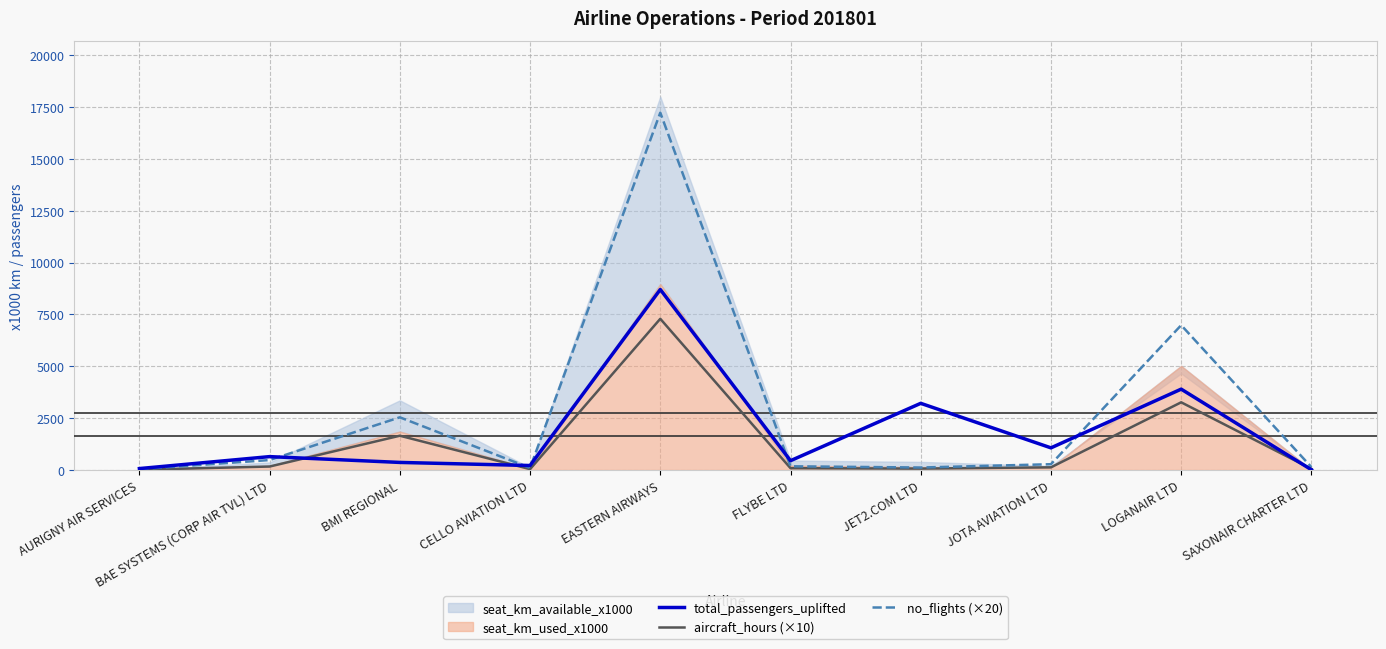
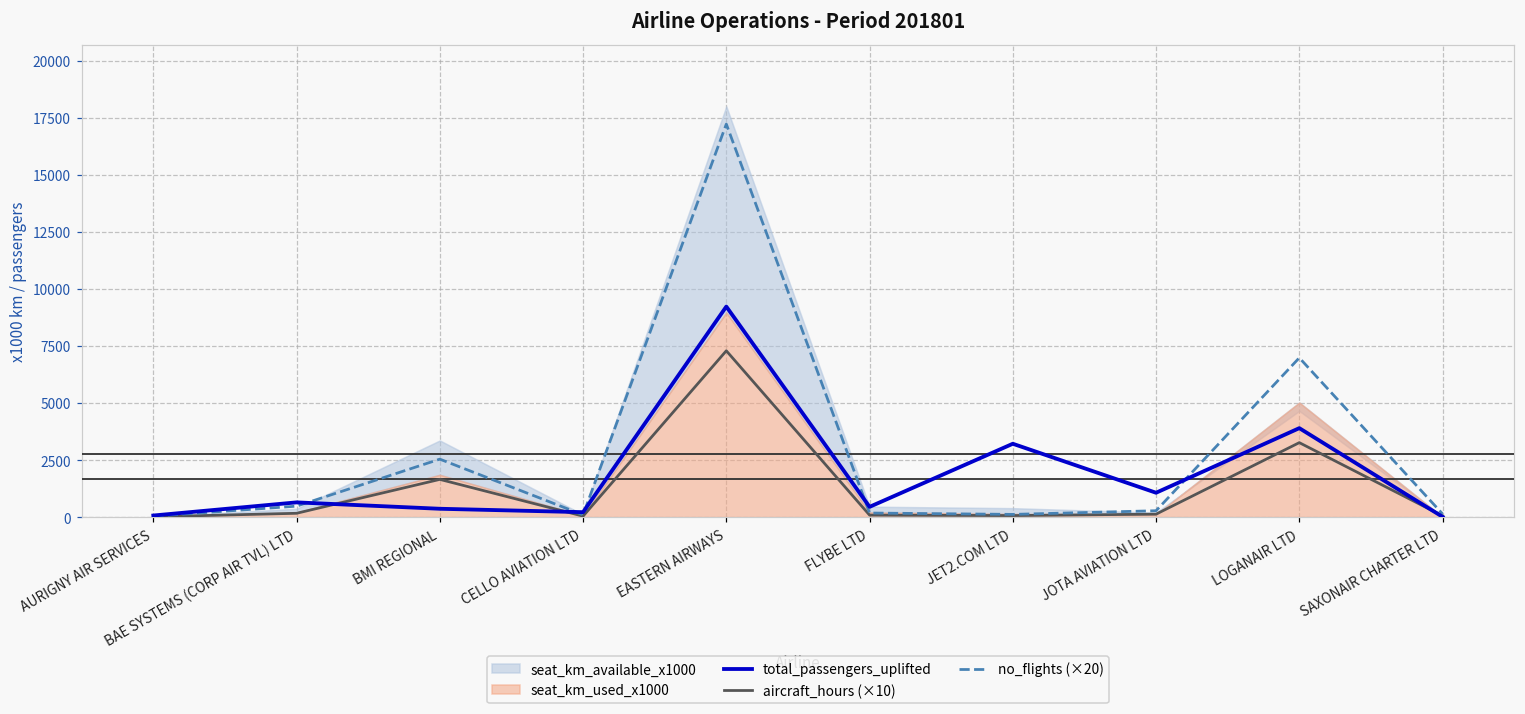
  {
    "total_passengers_uplifted": {
      "BAE SYSTEMS (CORP AIR TVL) LTD": 600,
      "BMI REGIONAL": 400,
-     "EASTERN AIRWAYS": 8700,
+     "EASTERN AIRWAYS": 9200,
      "JET2.COM LTD": 3200,
      "JOTA AVIATION LTD": 1100,
      "LOGANAIR LTD": 3900
    },
    "aircraft_hours (×10)": {
      "BMI REGIONAL": 1700,
      "EASTERN AIRWAYS": 7300,
      "LOGANAIR LTD": 3300
    },
    "seat_km_used_x1000": {
      "BMI REGIONAL": 1900,
      "EASTERN AIRWAYS": 9000
    },
    "no_flights (×20)": {
      "BMI REGIONAL": 2500,
      "EASTERN AIRWAYS": 17200,
      "LOGANAIR LTD": 7000
    }
  }
